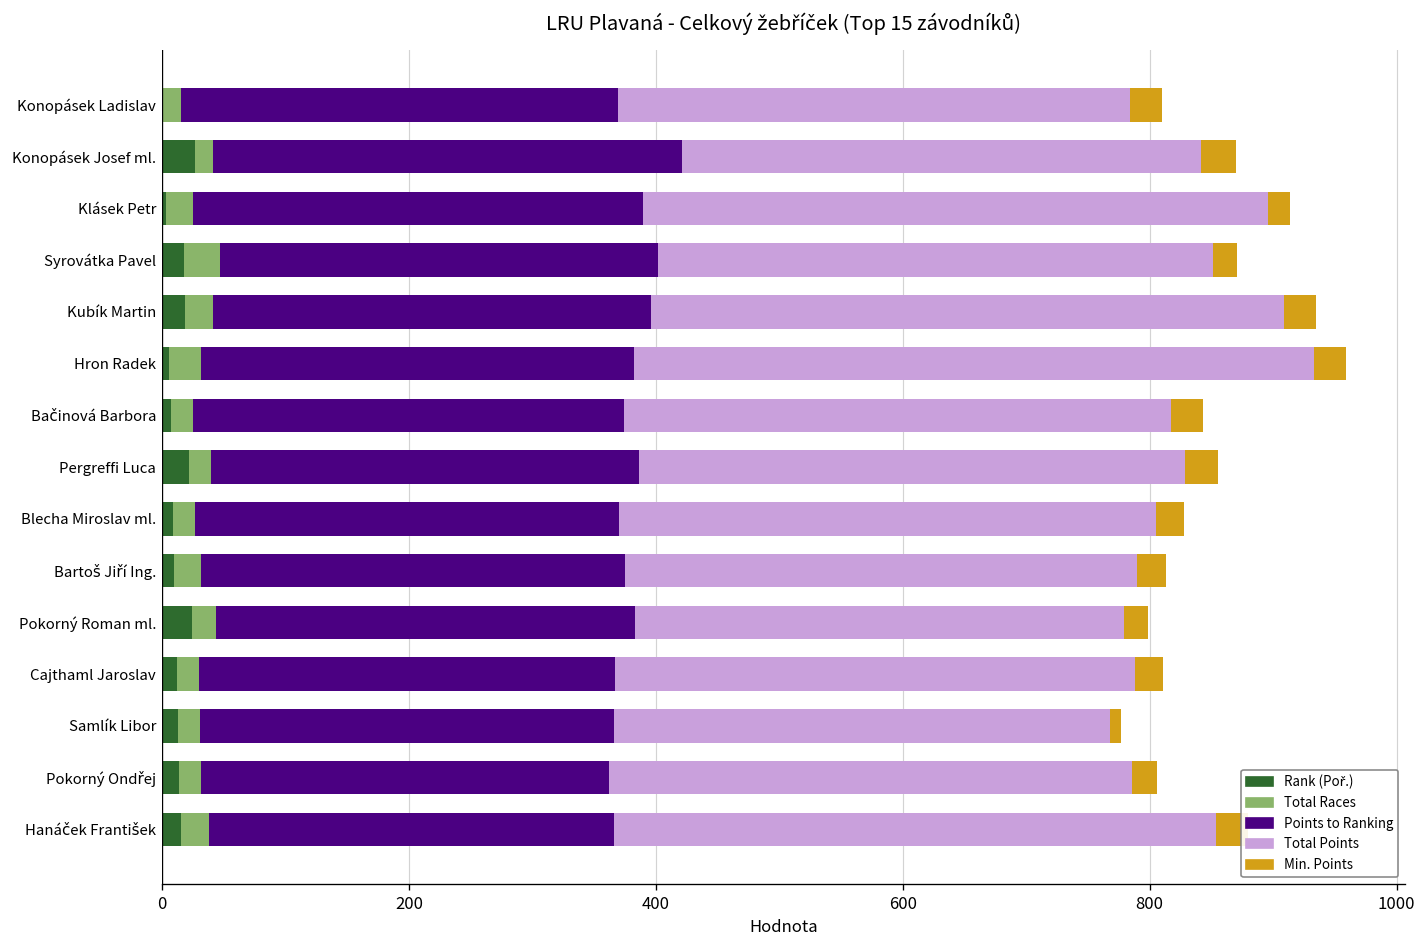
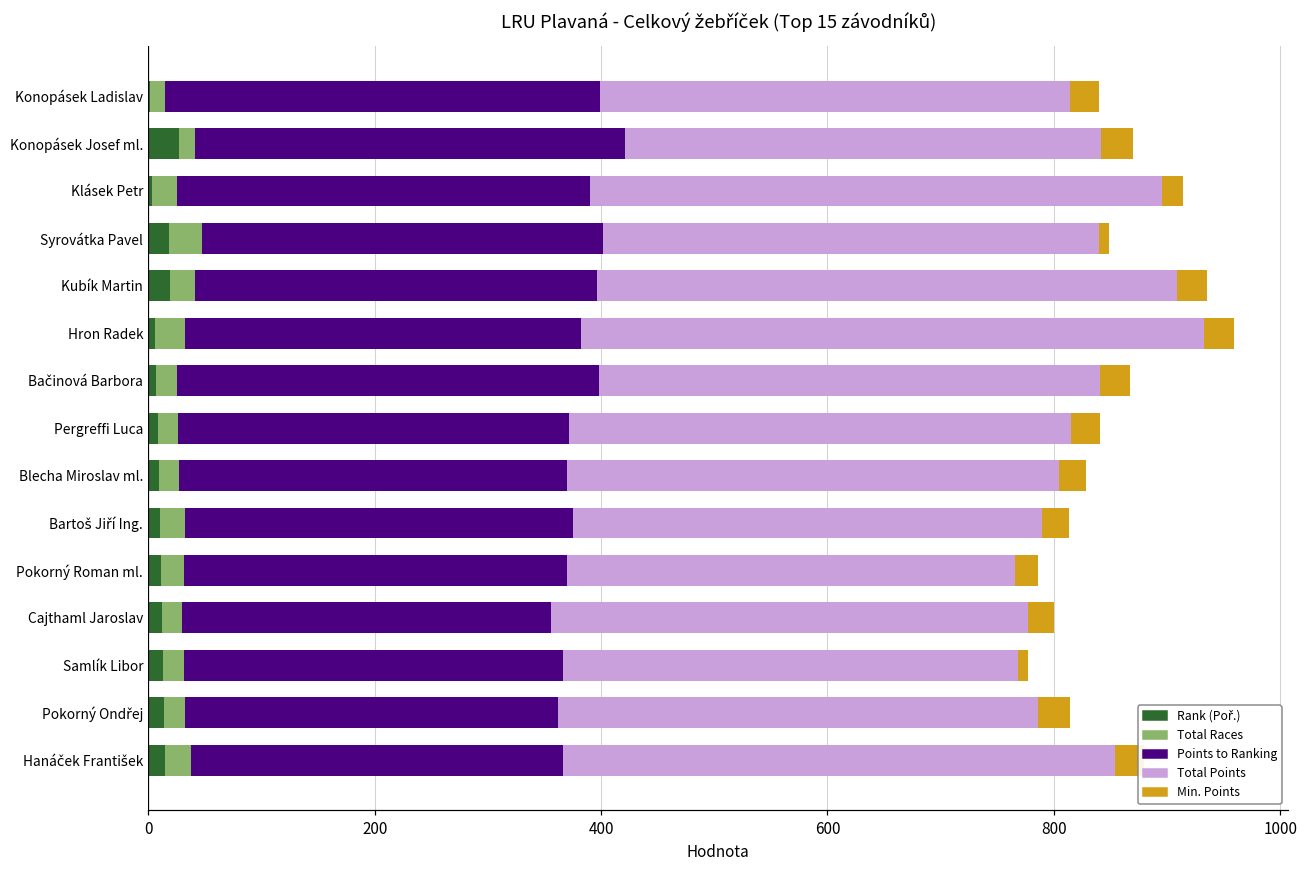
  {
    "Rank (Poř.)": {
      "Konopásek Josef ml.": 27,
      "Klásek Petr": 3,
      "Syrovátka Pavel": 18,
      "Kubík Martin": 19,
      "Hron Radek": 6,
      "Bačinová Barbora": 7,
-     "Pergreffi Luca": 22,
+     "Pergreffi Luca": 8,
      "Blecha Miroslav ml.": 9,
      "Bartoš Jiří Ing.": 10,
-     "Pokorný Roman ml.": 24,
+     "Pokorný Roman ml.": 11,
      "Cajthaml Jaroslav": 12,
      "Samlík Libor": 13,
      "Pokorný Ondřej": 14,
      "Hanáček František": 15
    },
    "Total Races": {
      "Konopásek Ladislav": 14,
      "Konopásek Josef ml.": 14,
      "Klásek Petr": 22,
      "Syrovátka Pavel": 29,
      "Kubík Martin": 22,
      "Hron Radek": 26,
      "Bačinová Barbora": 18,
      "Pergreffi Luca": 18,
      "Blecha Miroslav ml.": 18,
      "Bartoš Jiří Ing.": 22,
      "Pokorný Roman ml.": 20,
      "Cajthaml Jaroslav": 18,
      "Samlík Libor": 18,
      "Pokorný Ondřej": 18,
      "Hanáček František": 23
    },
    "Points to Ranking": {
-     "Konopásek Ladislav": 354,
+     "Konopásek Ladislav": 384,
      "Konopásek Josef ml.": 380,
      "Klásek Petr": 365,
      "Syrovátka Pavel": 355,
      "Kubík Martin": 355,
      "Hron Radek": 350,
-     "Bačinová Barbora": 349,
+     "Bačinová Barbora": 373,
      "Pergreffi Luca": 346,
      "Blecha Miroslav ml.": 343,
      "Bartoš Jiří Ing.": 343,
      "Pokorný Roman ml.": 339,
-     "Cajthaml Jaroslav": 337,
+     "Cajthaml Jaroslav": 326,
      "Samlík Libor": 335,
      "Pokorný Ondřej": 330,
      "Hanáček František": 328
    },
    "Total Points": {
      "Konopásek Ladislav": 415,
      "Konopásek Josef ml.": 421,
      "Klásek Petr": 506,
-     "Syrovátka Pavel": 449,
+     "Syrovátka Pavel": 438,
      "Kubík Martin": 513,
      "Hron Radek": 551,
      "Bačinová Barbora": 443,
      "Pergreffi Luca": 443,
      "Blecha Miroslav ml.": 435,
      "Bartoš Jiří Ing.": 415,
      "Pokorný Roman ml.": 396,
      "Cajthaml Jaroslav": 421,
      "Samlík Libor": 402,
      "Pokorný Ondřej": 424,
      "Hanáček František": 488
    },
    "Min. Points": {
      "Konopásek Ladislav": 26,
      "Konopásek Josef ml.": 28,
      "Klásek Petr": 18,
-     "Syrovátka Pavel": 20,
+     "Syrovátka Pavel": 9,
      "Kubík Martin": 26,
      "Hron Radek": 26,
      "Bačinová Barbora": 26,
      "Pergreffi Luca": 26,
      "Blecha Miroslav ml.": 23,
      "Bartoš Jiří Ing.": 23,
      "Pokorný Roman ml.": 20,
      "Cajthaml Jaroslav": 23,
      "Samlík Libor": 9,
-     "Pokorný Ondřej": 20
+     "Pokorný Ondřej": 28
    }
  }
